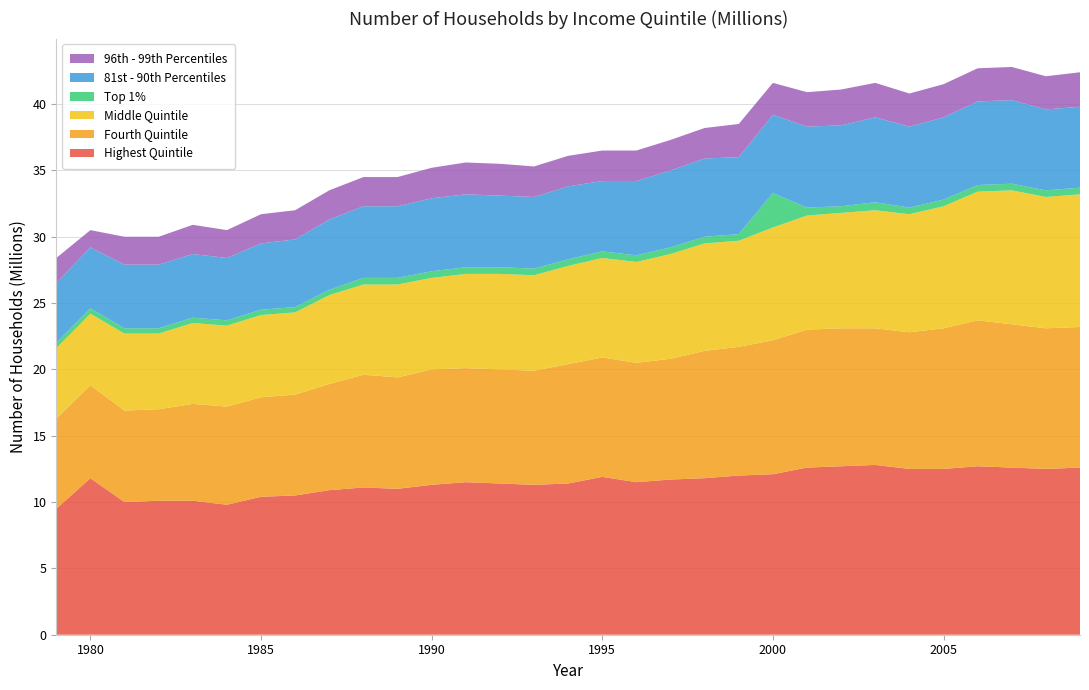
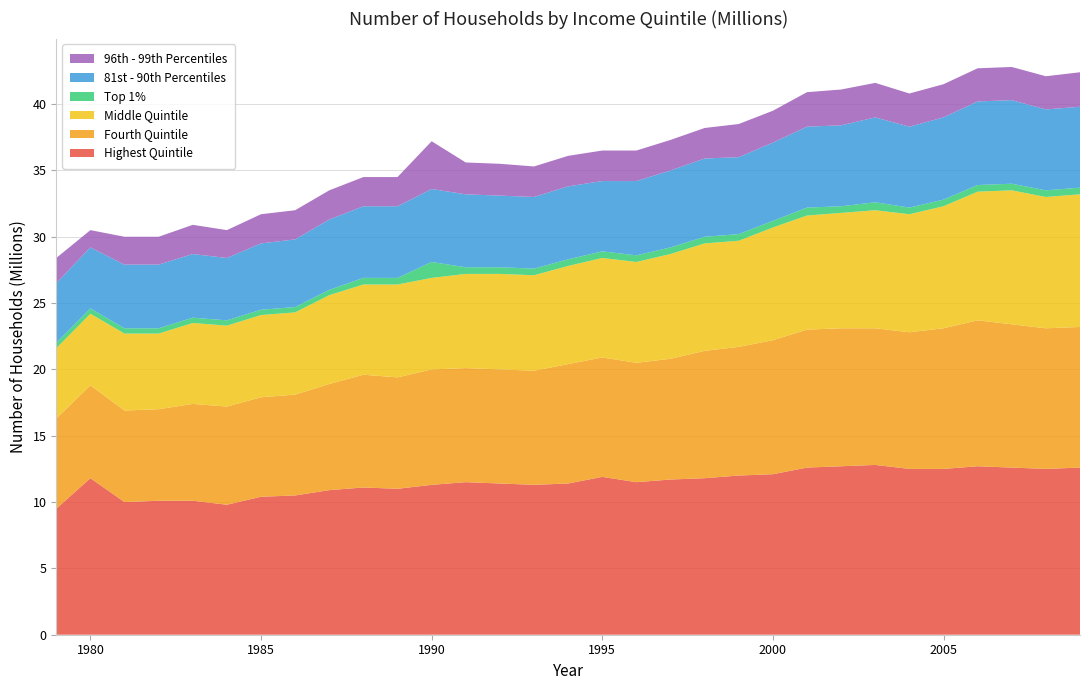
  {
    "Highest Quintile": {
      "1980": 11.8,
      "1985": 10.4,
      "1990": 11.3,
      "1995": 11.9,
      "2000": 12.1,
      "2005": 12.5
    },
    "Top 1%": {
      "1980": 0.4,
      "1985": 0.4,
-     "1990": 0.5,
+     "1990": 1.2,
      "1995": 0.5,
-     "2000": 2.6,
+     "2000": 0.5,
      "2005": 0.5
    },
    "81st - 90th Percentiles": {
      "1980": 4.6,
      "1985": 5.0,
      "1990": 5.5,
      "1995": 5.3,
      "2000": 5.9,
      "2005": 6.2
    },
    "96th - 99th Percentiles": {
      "1980": 1.3,
      "1985": 2.2,
-     "1990": 2.3,
+     "1990": 3.6,
      "1995": 2.3,
      "2000": 2.4,
      "2005": 2.5
    }
  }
